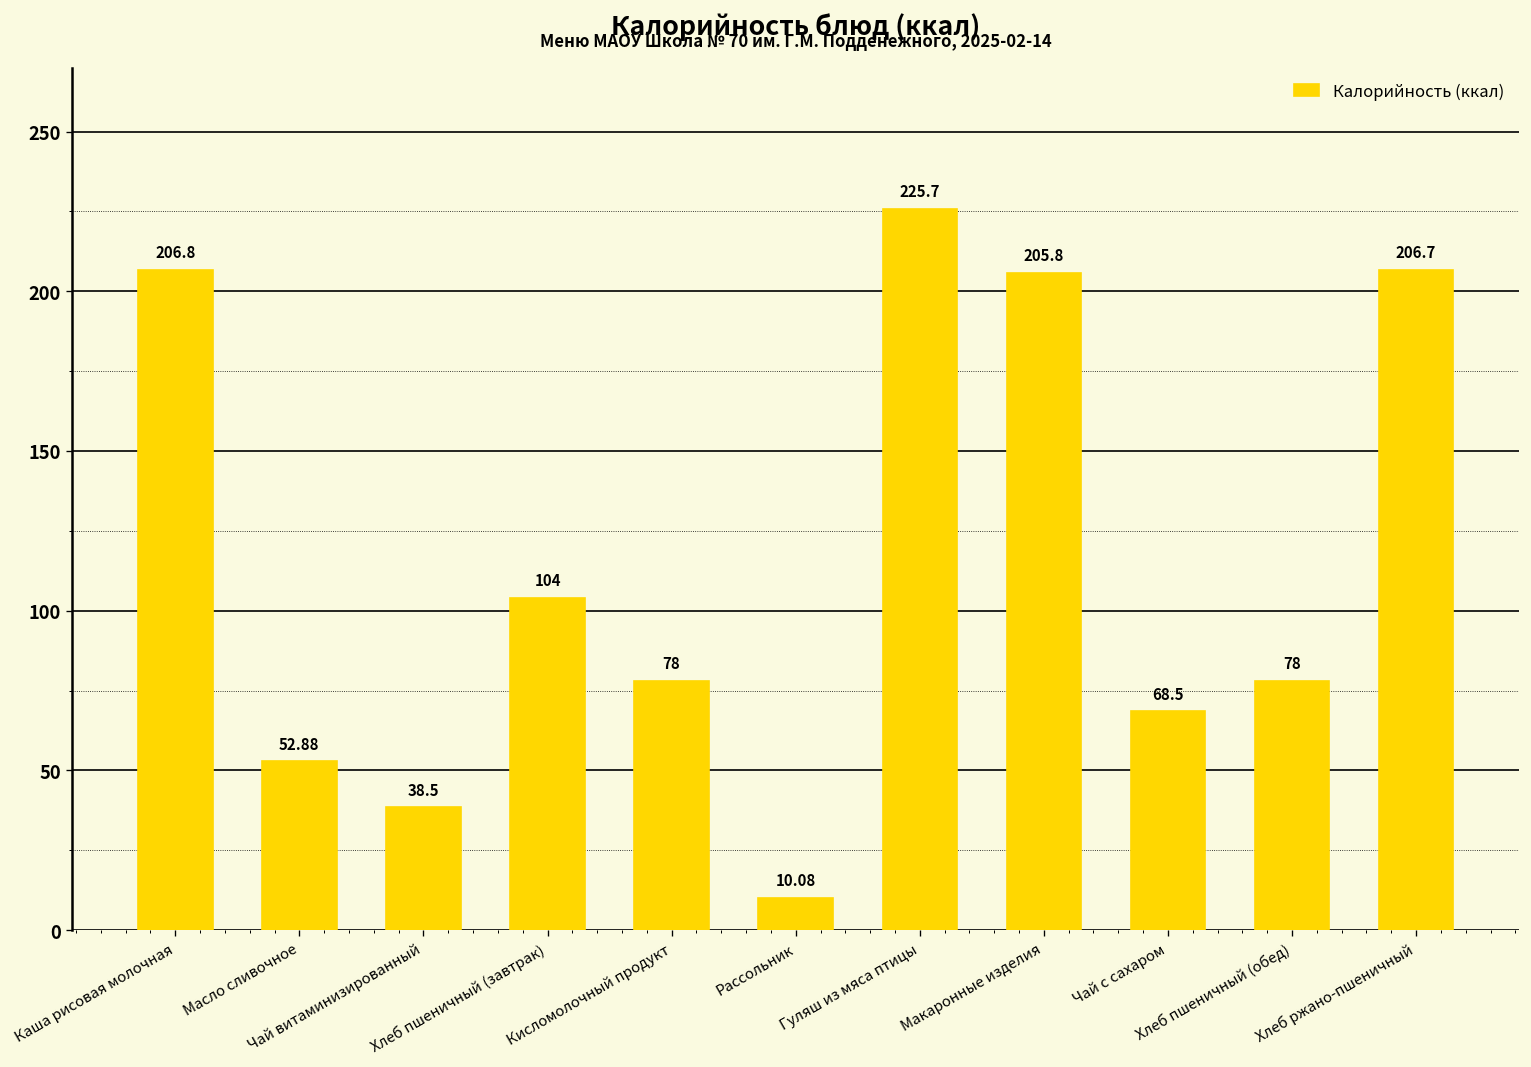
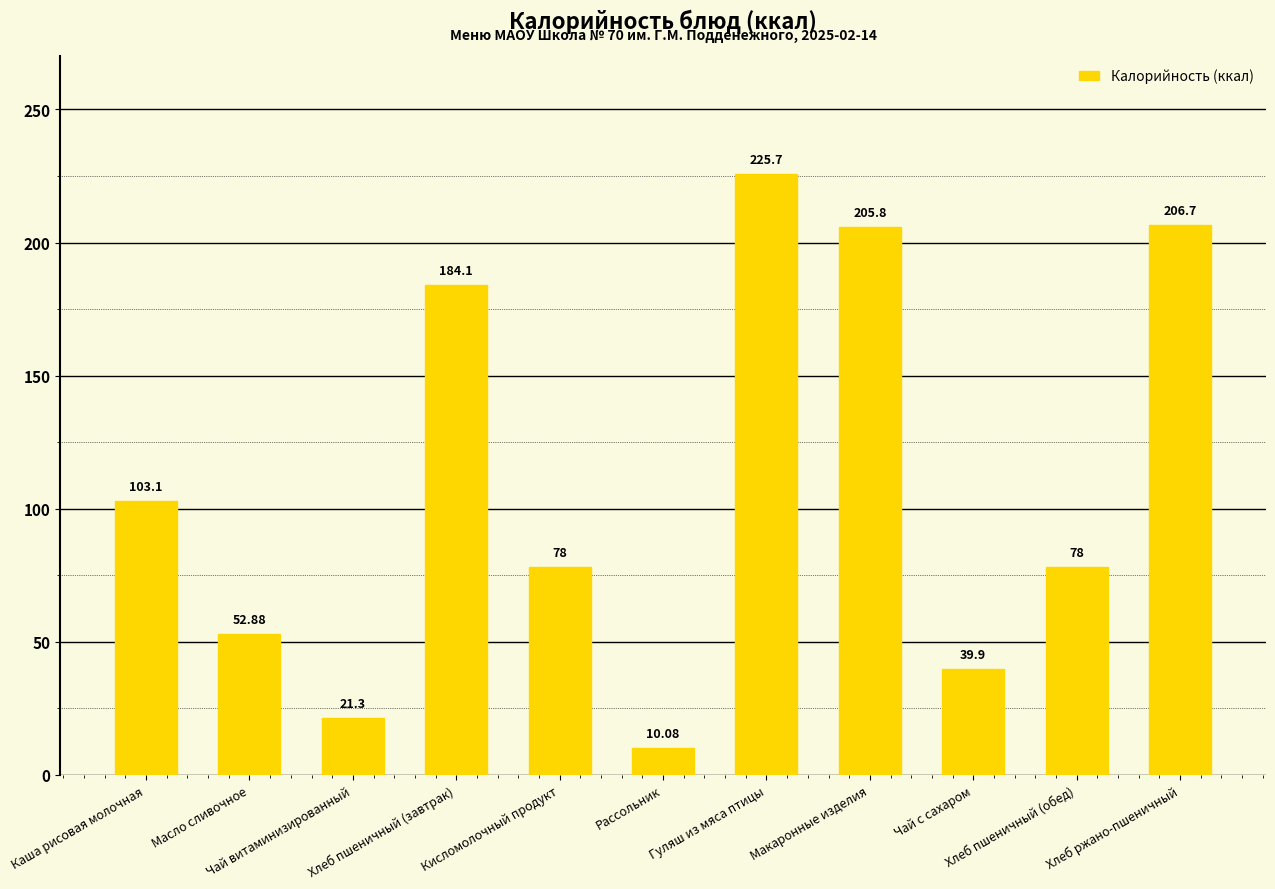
  {
-   "Каша рисовая молочная": 206.8,
+   "Каша рисовая молочная": 103.1,
    "Масло сливочное": 52.88,
-   "Чай витаминизированный": 38.5,
-   "Хлеб пшеничный (завтрак)": 104,
+   "Чай витаминизированный": 21.3,
+   "Хлеб пшеничный (завтрак)": 184.1,
    "Кисломолочный продукт": 78,
    "Рассольник": 10.08,
    "Гуляш из мяса птицы": 225.7,
    "Макаронные изделия": 205.8,
-   "Чай с сахаром": 68.5,
+   "Чай с сахаром": 39.9,
    "Хлеб пшеничный (обед)": 78,
    "Хлеб ржано-пшеничный": 206.7
  }
